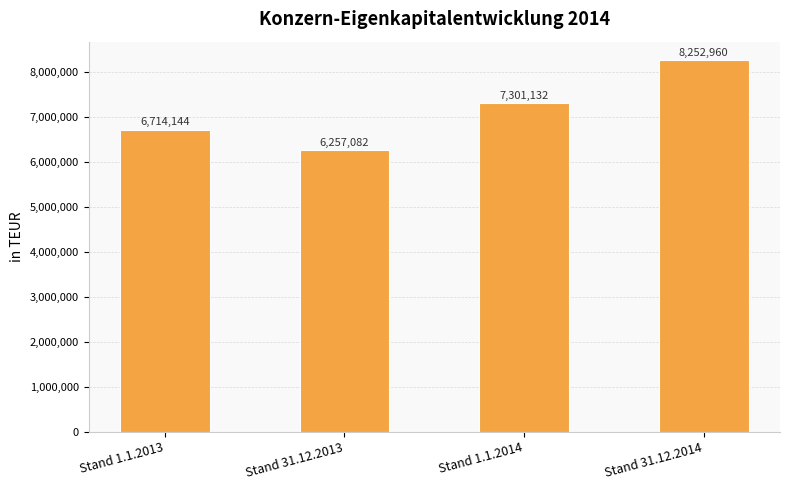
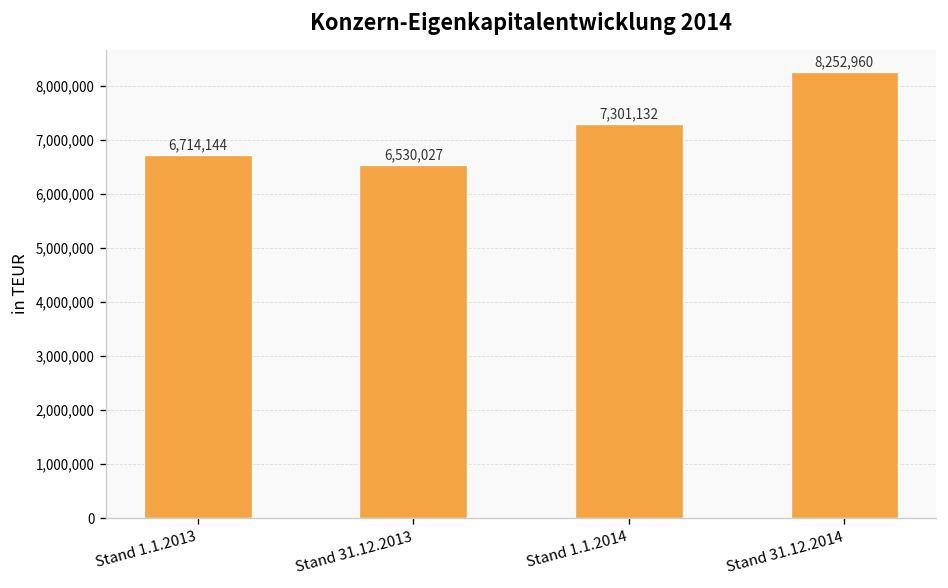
  {
    "Stand 1.1.2013": "6,714,144",
-   "Stand 31.12.2013": "6,257,082",
+   "Stand 31.12.2013": "6,530,027",
    "Stand 1.1.2014": "7,301,132",
    "Stand 31.12.2014": "8,252,960"
  }
